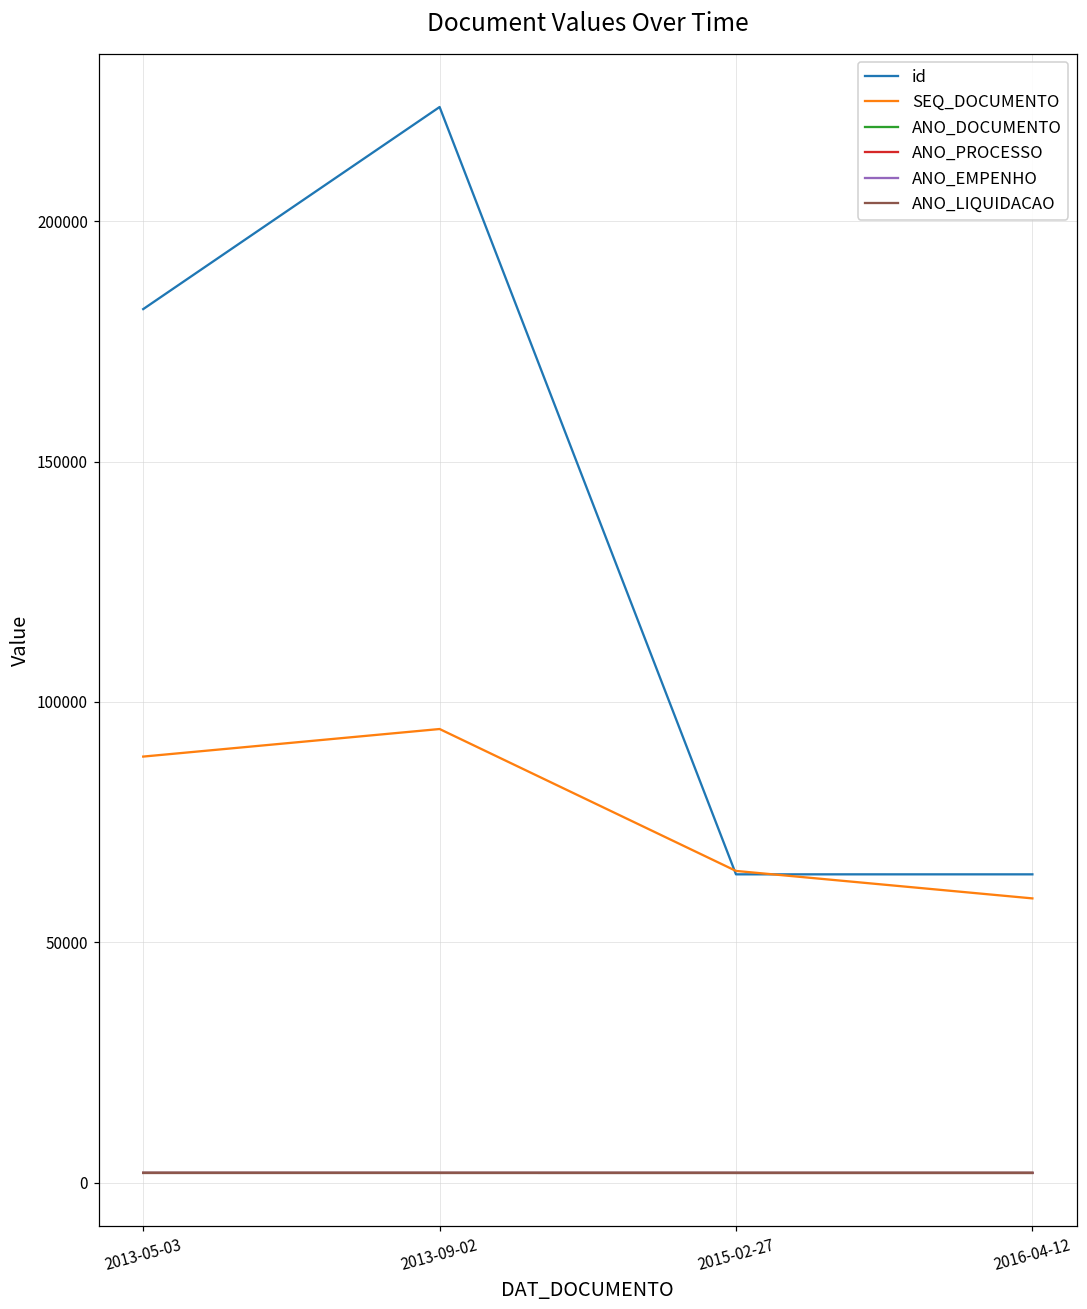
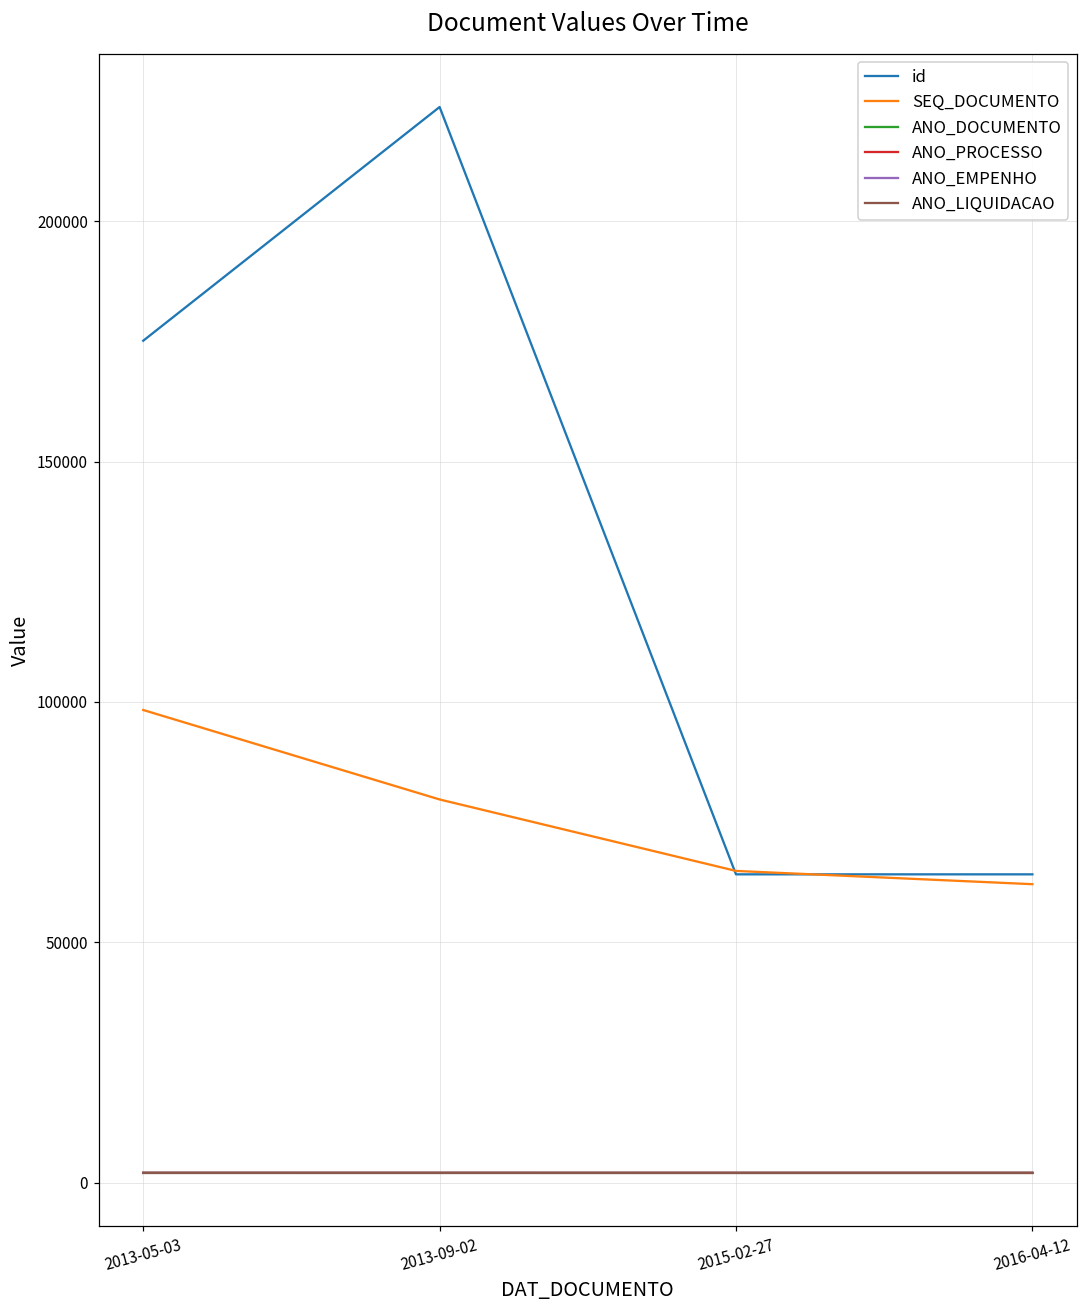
  {
    "id": {
-     "2013-05-03": 182000,
+     "2013-05-03": 175000,
      "2013-09-02": 224000,
      "2015-02-27": 64000,
      "2016-04-12": 64000
    },
    "SEQ_DOCUMENTO": {
-     "2013-05-03": 89000,
-     "2013-09-02": 94000,
+     "2013-05-03": 98000,
+     "2013-09-02": 80000,
      "2015-02-27": 65000,
-     "2016-04-12": 59000
+     "2016-04-12": 62000
    },
    "ANO_LIQUIDACAO": {
      "2013-05-03": 2000,
      "2013-09-02": 2000,
      "2015-02-27": 2000,
      "2016-04-12": 2000
    }
  }
